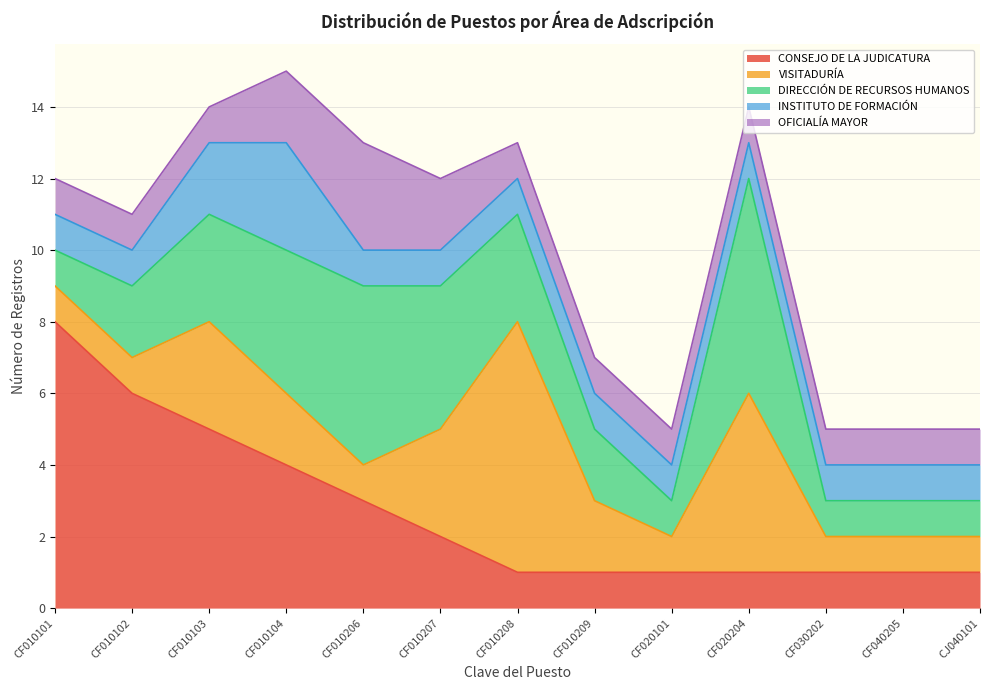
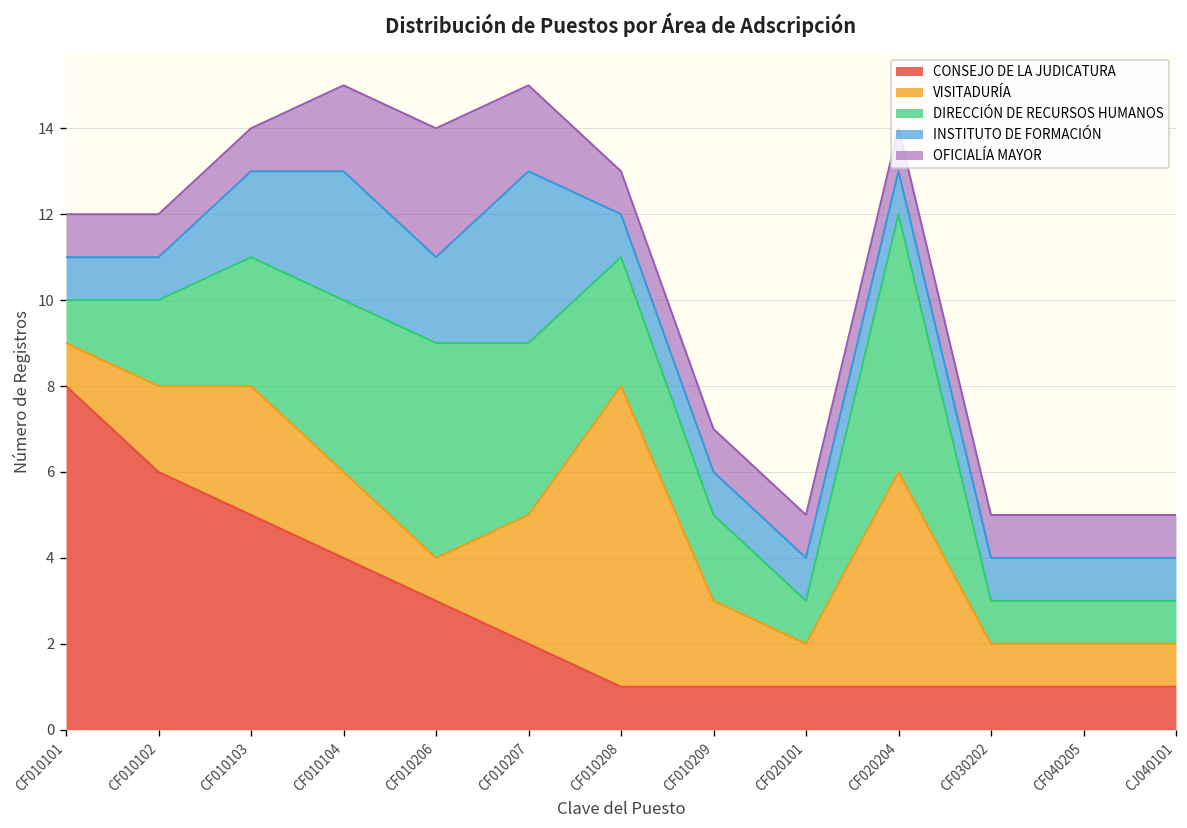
  {
    "CONSEJO DE LA JUDICATURA": {
      "CF010101": 8,
      "CF010102": 6,
      "CF010103": 5,
      "CF010104": 4,
      "CF010206": 3,
      "CF010207": 2,
      "CF010208": 1,
      "CF010209": 1,
      "CF020101": 1,
      "CF020204": 1,
      "CF030202": 1,
      "CF040205": 1,
      "CJ040101": 1
    },
    "VISITADURÍA": {
      "CF010101": 1,
-     "CF010102": 1,
+     "CF010102": 2,
      "CF010103": 3,
      "CF010104": 2,
      "CF010206": 1,
      "CF010207": 3,
      "CF010208": 7,
      "CF010209": 2,
      "CF020101": 1,
      "CF020204": 5,
      "CF030202": 1,
      "CF040205": 1,
      "CJ040101": 1
    },
    "DIRECCIÓN DE RECURSOS HUMANOS": {
      "CF010101": 1,
      "CF010102": 2,
      "CF010103": 3,
      "CF010104": 4,
      "CF010206": 5,
      "CF010207": 4,
      "CF010208": 3,
      "CF010209": 2,
      "CF020101": 1,
      "CF020204": 6,
      "CF030202": 1,
      "CF040205": 1,
      "CJ040101": 1
    },
    "INSTITUTO DE FORMACIÓN": {
      "CF010101": 1,
      "CF010102": 1,
      "CF010103": 2,
      "CF010104": 3,
-     "CF010206": 1,
-     "CF010207": 1,
+     "CF010206": 2,
+     "CF010207": 4,
      "CF010208": 1,
      "CF010209": 1,
      "CF020101": 1,
      "CF020204": 1,
      "CF030202": 1,
      "CF040205": 1,
      "CJ040101": 1
    },
    "OFICIALÍA MAYOR": {
      "CF010101": 1,
      "CF010102": 1,
      "CF010103": 1,
      "CF010104": 2,
      "CF010206": 3,
      "CF010207": 2,
      "CF010208": 1,
      "CF010209": 1,
      "CF020101": 1,
      "CF030202": 1,
      "CF040205": 1,
      "CJ040101": 1
    }
  }
